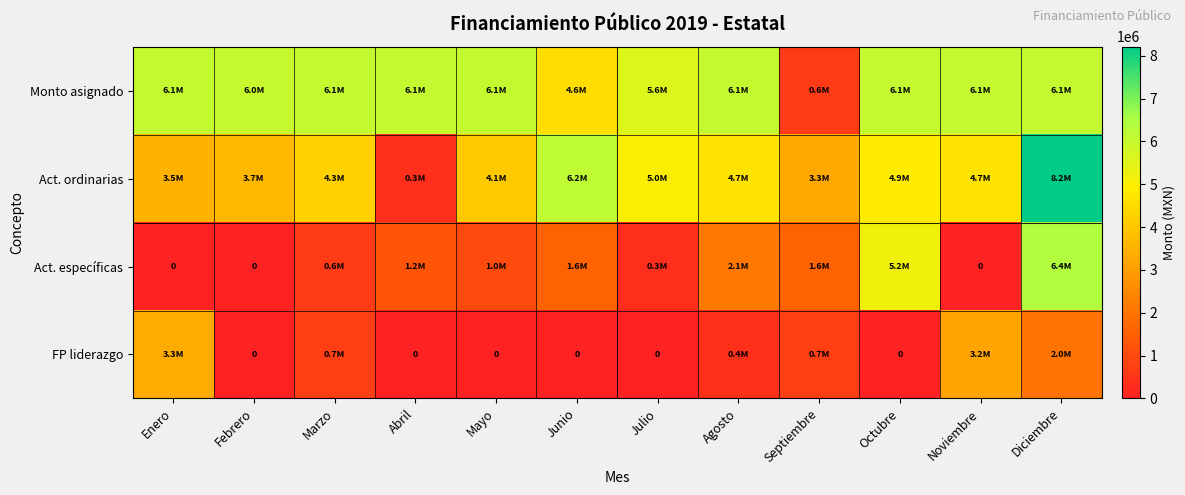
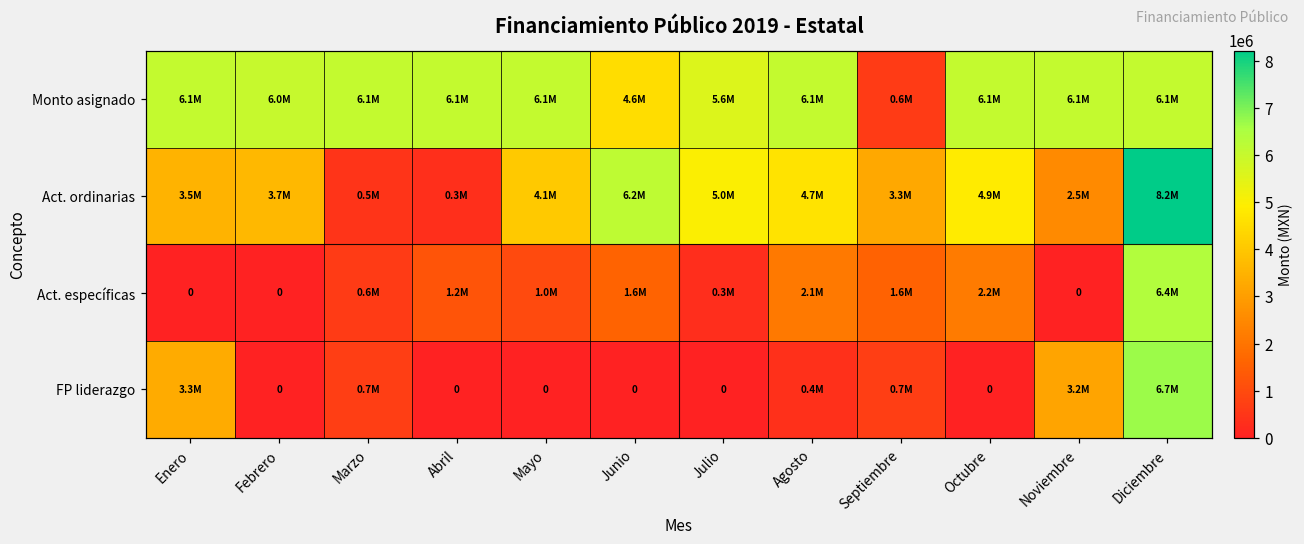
  {
    "Monto asignado": {
      "Enero": "6.1M",
      "Febrero": "6.0M",
      "Marzo": "6.1M",
      "Abril": "6.1M",
      "Mayo": "6.1M",
      "Junio": "4.6M",
      "Julio": "5.6M",
      "Agosto": "6.1M",
      "Septiembre": "0.6M",
      "Octubre": "6.1M",
      "Noviembre": "6.1M",
      "Diciembre": "6.1M"
    },
    "Act. ordinarias": {
      "Enero": "3.5M",
      "Febrero": "3.7M",
-     "Marzo": "4.3M",
+     "Marzo": "0.5M",
      "Abril": "0.3M",
      "Mayo": "4.1M",
      "Junio": "6.2M",
      "Julio": "5.0M",
      "Agosto": "4.7M",
      "Septiembre": "3.3M",
      "Octubre": "4.9M",
-     "Noviembre": "4.7M",
+     "Noviembre": "2.5M",
      "Diciembre": "8.2M"
    },
    "Act. específicas": {
      "Enero": "0",
      "Febrero": "0",
      "Marzo": "0.6M",
      "Abril": "1.2M",
      "Mayo": "1.0M",
      "Junio": "1.6M",
      "Julio": "0.3M",
      "Agosto": "2.1M",
      "Septiembre": "1.6M",
-     "Octubre": "5.2M",
+     "Octubre": "2.2M",
      "Noviembre": "0",
      "Diciembre": "6.4M"
    },
    "FP liderazgo": {
      "Enero": "3.3M",
      "Febrero": "0",
      "Marzo": "0.7M",
      "Abril": "0",
      "Mayo": "0",
      "Junio": "0",
      "Julio": "0",
      "Agosto": "0.4M",
      "Septiembre": "0.7M",
      "Octubre": "0",
      "Noviembre": "3.2M",
-     "Diciembre": "2.0M"
+     "Diciembre": "6.7M"
    }
  }
